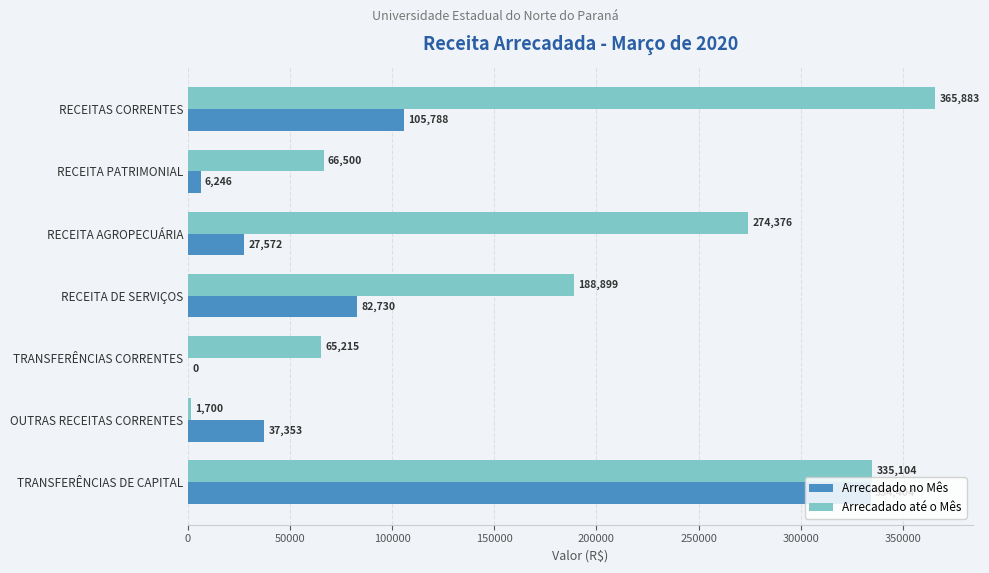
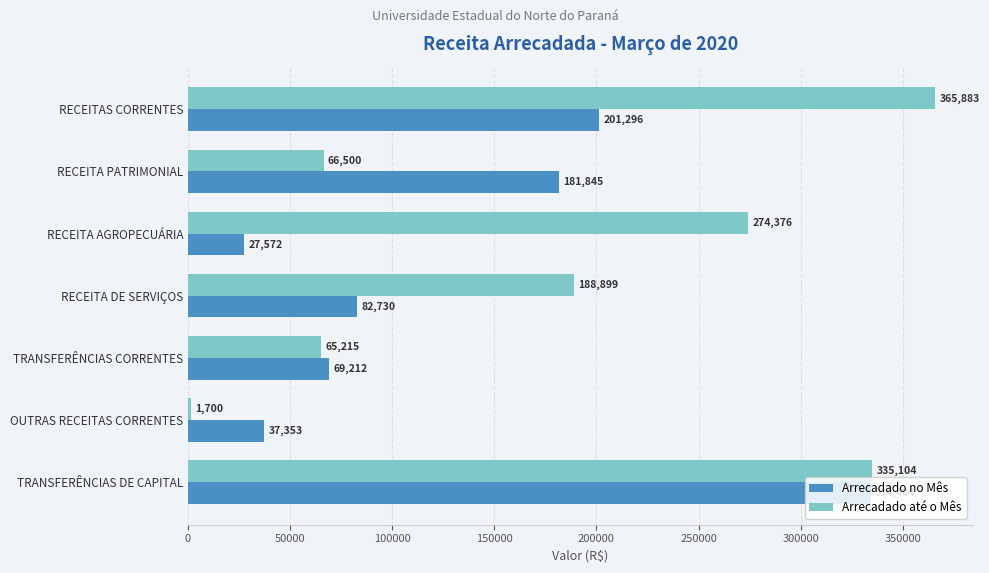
  {
    "Arrecadado no Mês": {
-     "RECEITAS CORRENTES": "105,788",
-     "RECEITA PATRIMONIAL": "6,246",
+     "RECEITAS CORRENTES": "201,296",
+     "RECEITA PATRIMONIAL": "181,845",
      "RECEITA AGROPECUÁRIA": "27,572",
      "RECEITA DE SERVIÇOS": "82,730",
-     "TRANSFERÊNCIAS CORRENTES": "0",
+     "TRANSFERÊNCIAS CORRENTES": "69,212",
      "OUTRAS RECEITAS CORRENTES": "37,353"
    },
    "Arrecadado até o Mês": {
      "RECEITAS CORRENTES": "365,883",
      "RECEITA PATRIMONIAL": "66,500",
      "RECEITA AGROPECUÁRIA": "274,376",
      "RECEITA DE SERVIÇOS": "188,899",
      "TRANSFERÊNCIAS CORRENTES": "65,215",
      "OUTRAS RECEITAS CORRENTES": "1,700",
      "TRANSFERÊNCIAS DE CAPITAL": "335,104"
    }
  }
